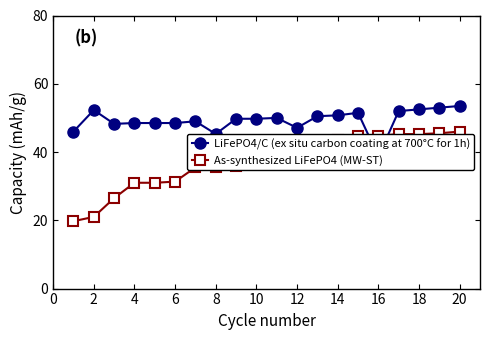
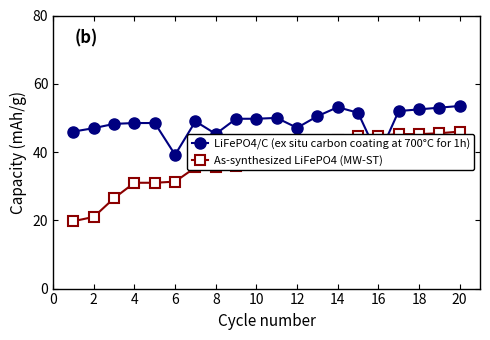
  {
    "LiFePO4/C (ex situ carbon coating at 700°C for 1h)": {
-     "2": 52,
+     "2": 47,
      "4": 49,
-     "6": 49,
+     "6": 39,
      "10": 50,
      "12": 47,
-     "14": 51,
+     "14": 53,
      "18": 53,
      "20": 54
    },
    "As-synthesized LiFePO4 (MW-ST)": {
      "2": 21,
      "4": 31,
      "6": 31,
      "20": 46
    }
  }
